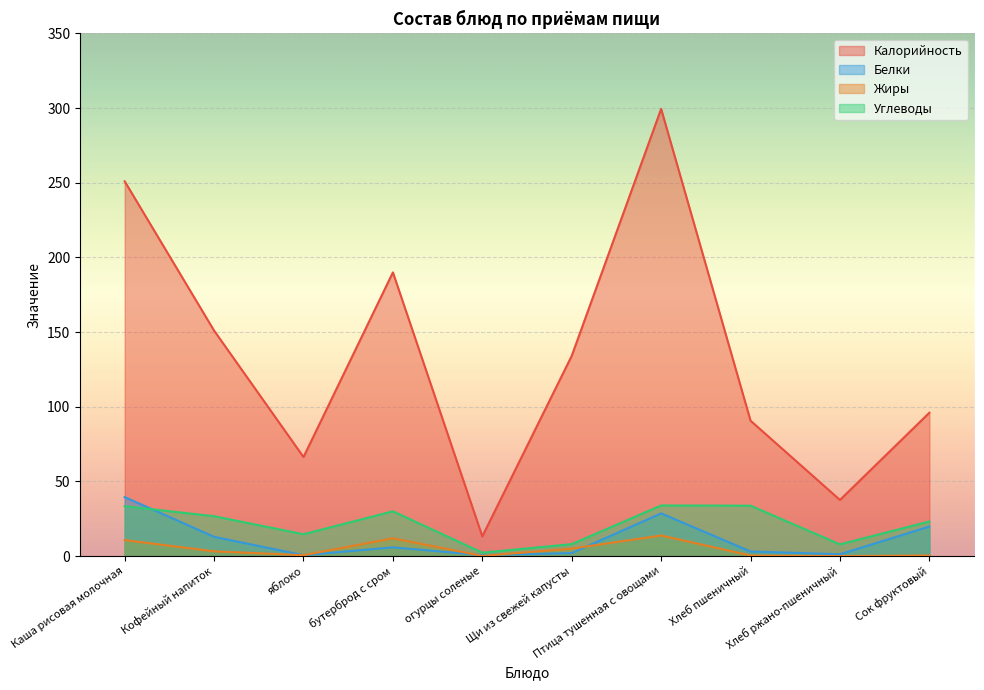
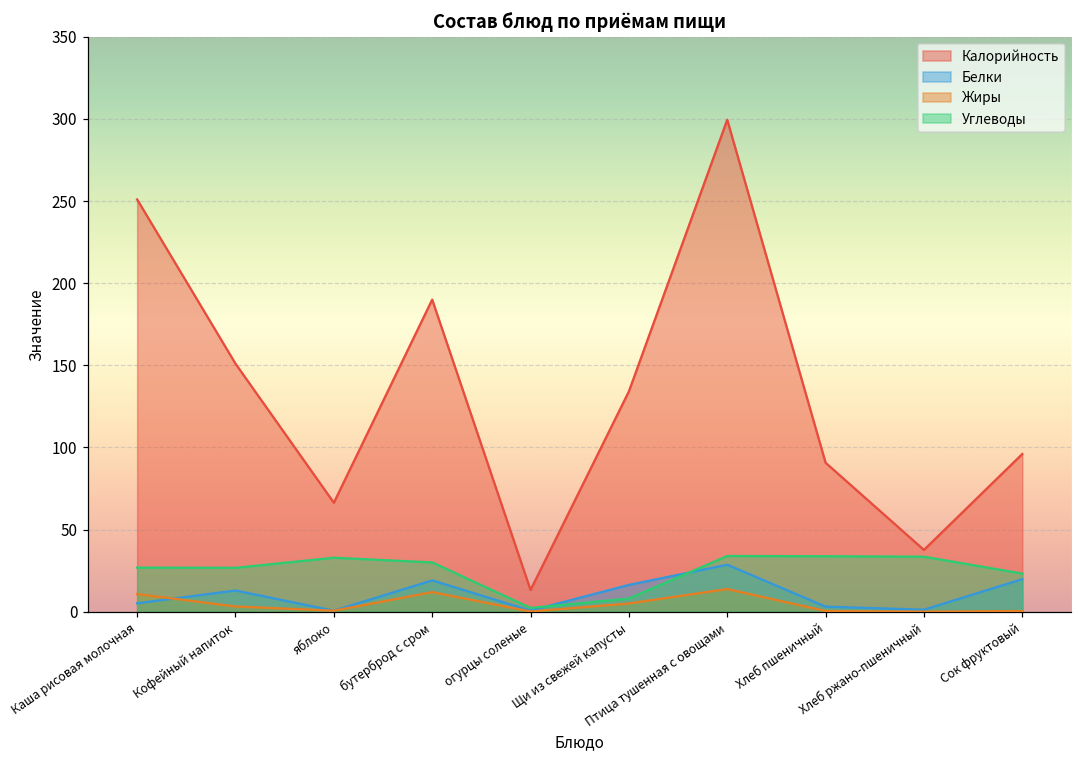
  {
    "Белки": {
-     "Каша рисовая молочная": 40,
+     "Каша рисовая молочная": 5,
      "Кофейный напиток": 13,
-     "бутерброд с сром": 6,
-     "Щи из свежей капусты": 2,
+     "бутерброд с сром": 19,
+     "Щи из свежей капусты": 16,
      "Птица тушенная с овощами": 29,
      "Хлеб пшеничный": 3,
      "Сок фруктовый": 20
    },
    "Углеводы": {
-     "Каша рисовая молочная": 33,
+     "Каша рисовая молочная": 27,
      "Кофейный напиток": 27,
-     "яблоко": 15,
+     "яблоко": 33,
      "бутерброд с сром": 30,
      "Щи из свежей капусты": 8,
      "Птица тушенная с овощами": 34,
      "Хлеб пшеничный": 34,
-     "Хлеб ржано-пшеничный": 8,
+     "Хлеб ржано-пшеничный": 33,
      "Сок фруктовый": 23
    }
  }
